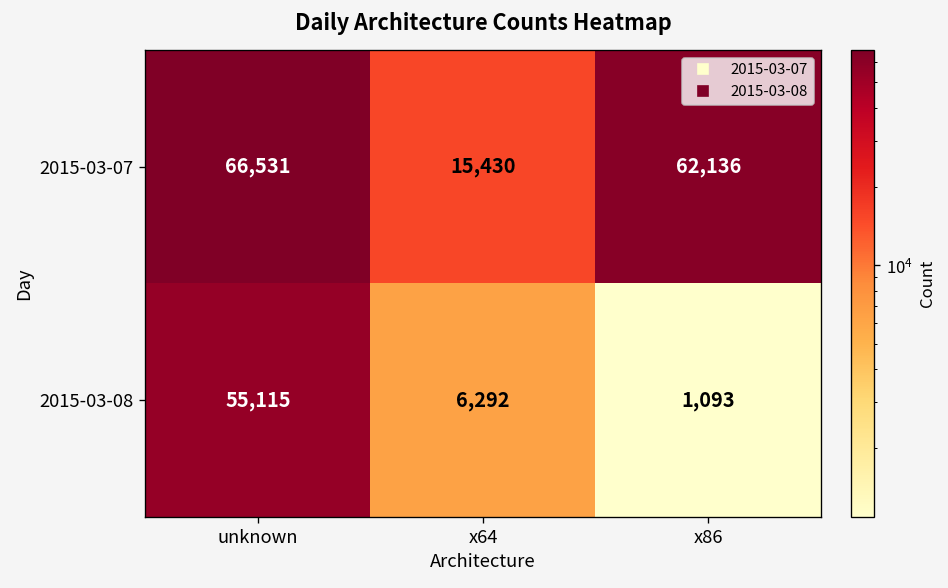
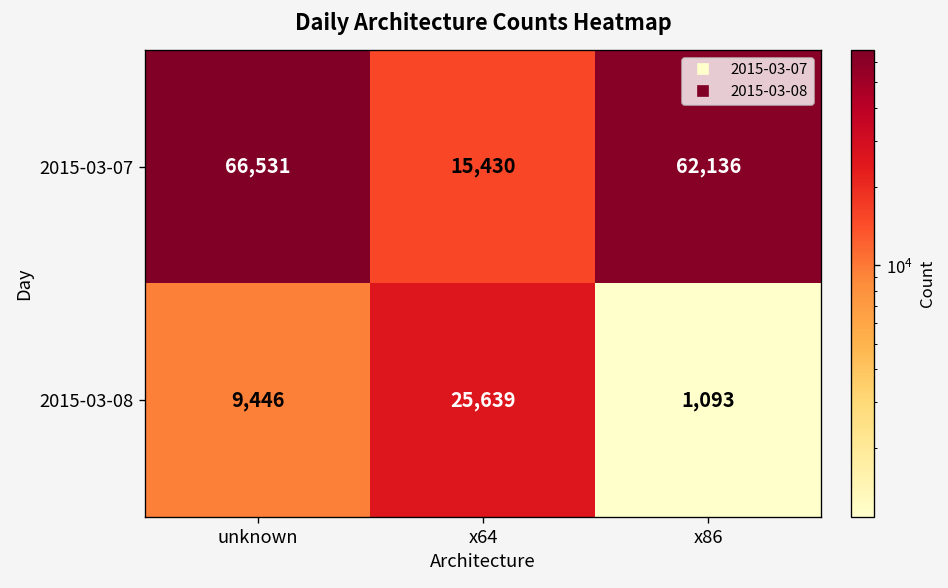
  {
    "2015-03-07": {
      "unknown": "66,531",
      "x64": "15,430",
      "x86": "62,136"
    },
    "2015-03-08": {
-     "unknown": "55,115",
-     "x64": "6,292",
+     "unknown": "9,446",
+     "x64": "25,639",
      "x86": "1,093"
    }
  }
